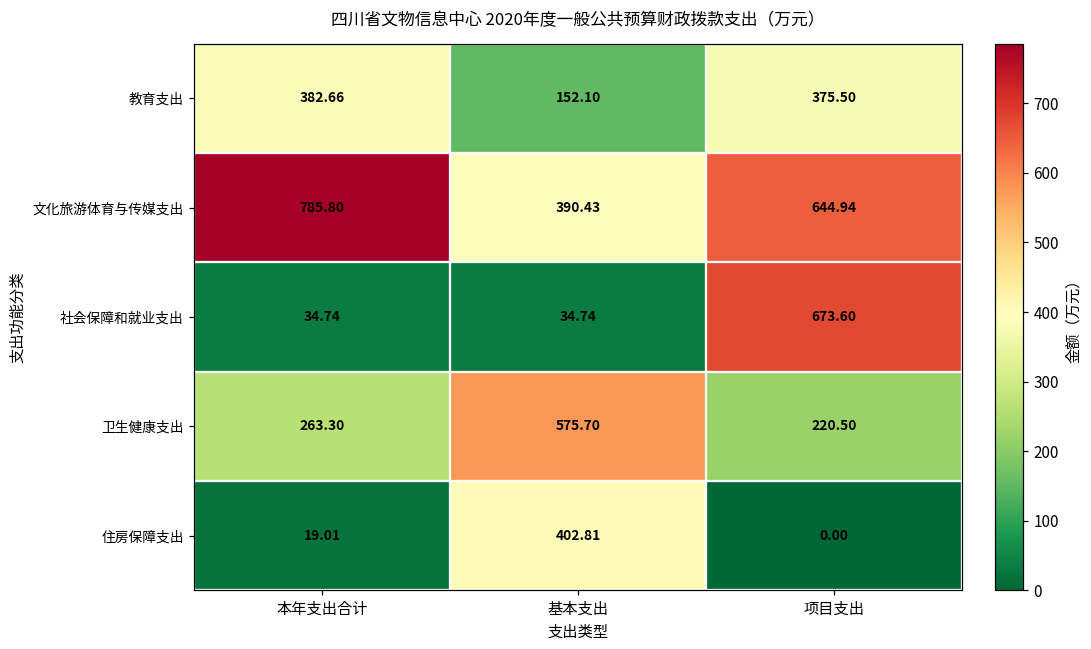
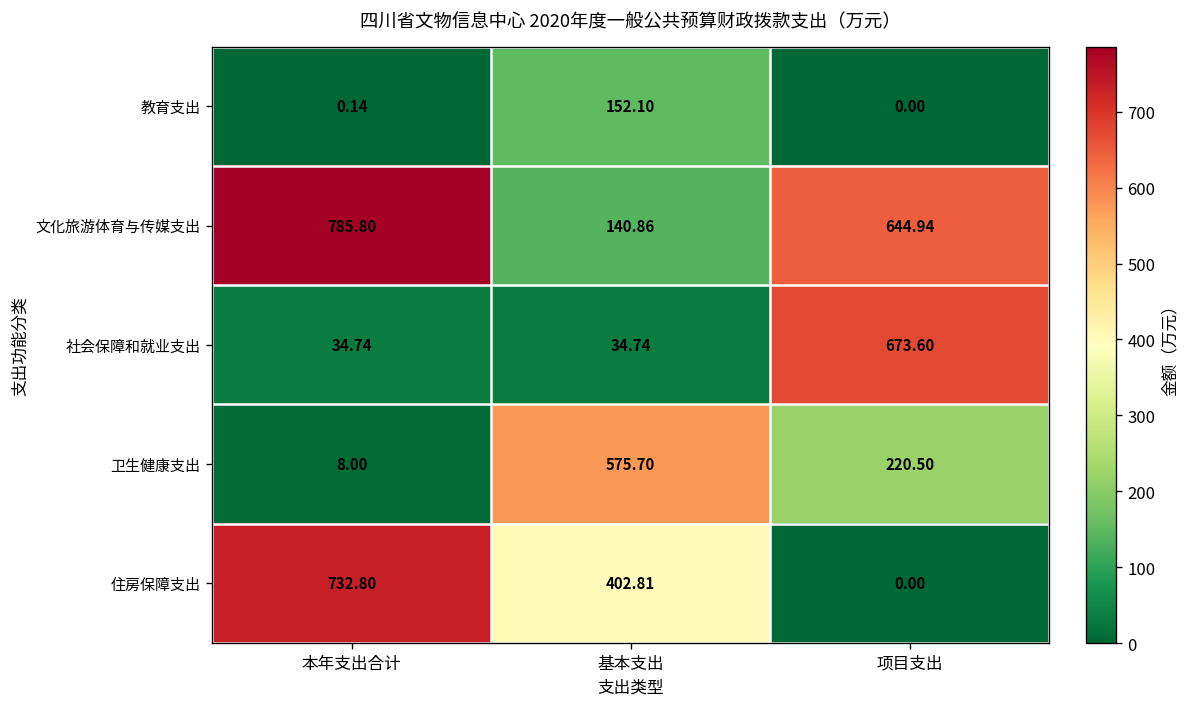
  {
    "教育支出": {
-     "本年支出合计": 382.66,
+     "本年支出合计": 0.14,
      "基本支出": 152.10,
-     "项目支出": 375.50
+     "项目支出": 0.00
    },
    "文化旅游体育与传媒支出": {
      "本年支出合计": 785.80,
-     "基本支出": 390.43,
+     "基本支出": 140.86,
      "项目支出": 644.94
    },
    "社会保障和就业支出": {
      "本年支出合计": 34.74,
      "基本支出": 34.74,
      "项目支出": 673.60
    },
    "卫生健康支出": {
-     "本年支出合计": 263.30,
+     "本年支出合计": 8.00,
      "基本支出": 575.70,
      "项目支出": 220.50
    },
    "住房保障支出": {
-     "本年支出合计": 19.01,
+     "本年支出合计": 732.80,
      "基本支出": 402.81,
      "项目支出": 0.00
    }
  }
